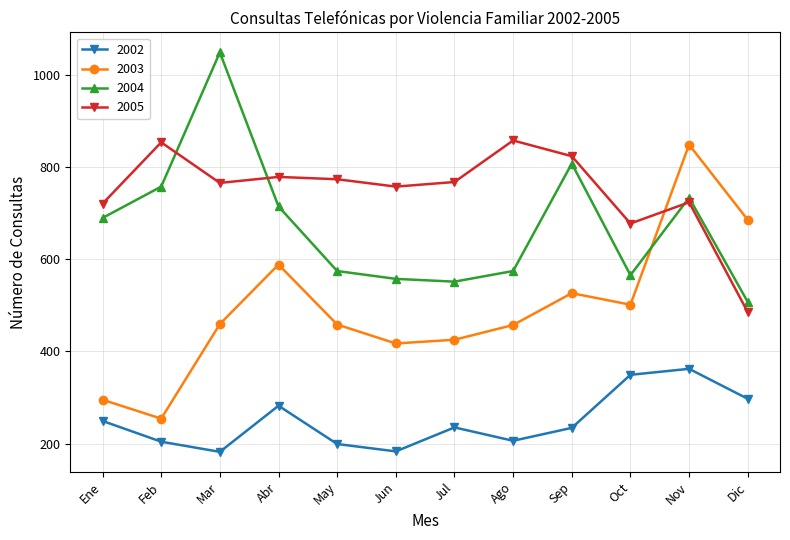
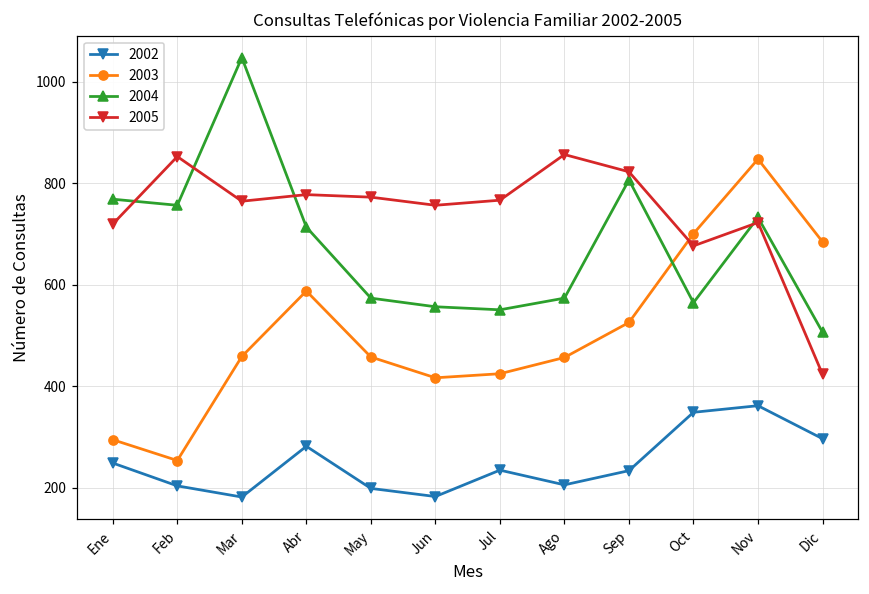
  {
    "2002": {
      "Ene": 250,
      "Feb": 200,
      "Mar": 180,
      "Abr": 280,
      "May": 200,
      "Jun": 180,
      "Jul": 240,
      "Ago": 210,
      "Sep": 230,
      "Oct": 350,
      "Nov": 360,
      "Dic": 300
    },
    "2003": {
      "Ene": 300,
      "Feb": 250,
      "Mar": 460,
      "Abr": 590,
      "May": 460,
      "Jun": 420,
      "Jul": 430,
      "Ago": 460,
      "Sep": 530,
-     "Oct": 500,
+     "Oct": 700,
      "Nov": 850,
      "Dic": 690
    },
    "2004": {
-     "Ene": 690,
+     "Ene": 770,
      "Feb": 760,
      "Mar": 1050,
      "Abr": 710,
      "May": 570,
      "Jun": 560,
      "Jul": 550,
      "Ago": 570,
      "Sep": 810,
      "Oct": 570,
      "Nov": 730,
      "Dic": 510
    },
    "2005": {
      "Ene": 720,
      "Feb": 850,
      "Mar": 770,
      "Abr": 780,
      "May": 770,
      "Jun": 760,
      "Jul": 770,
      "Ago": 860,
      "Sep": 820,
      "Oct": 680,
      "Nov": 720,
-     "Dic": 490
+     "Dic": 420
    }
  }
